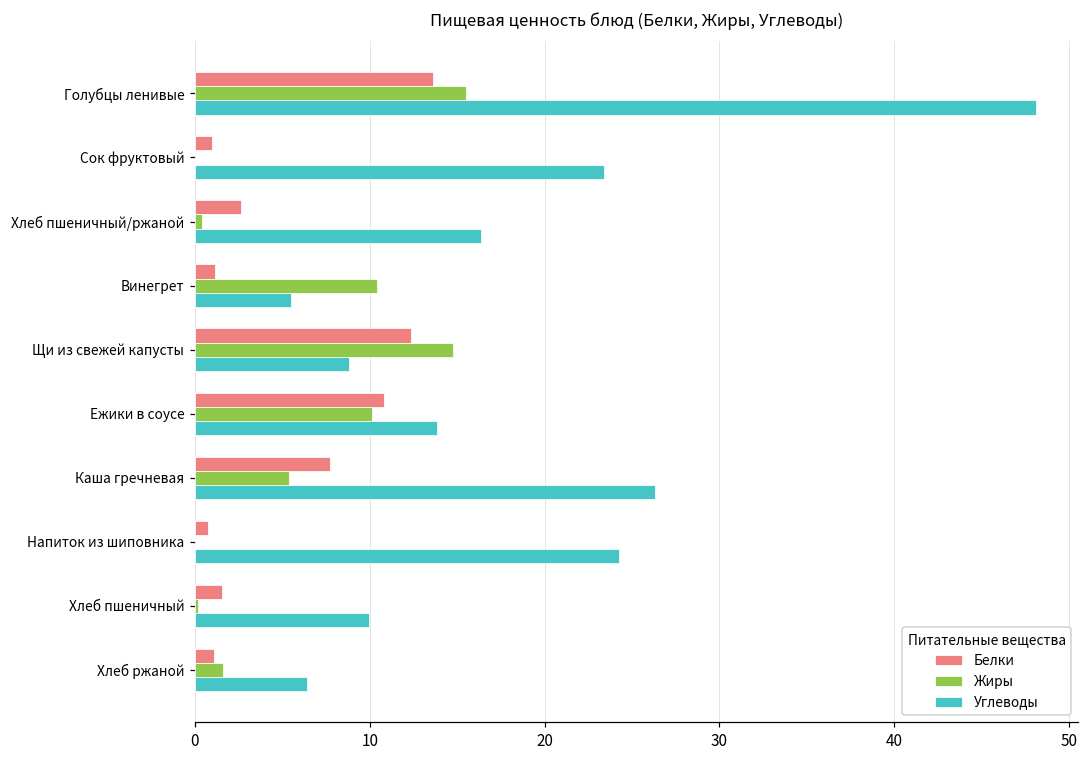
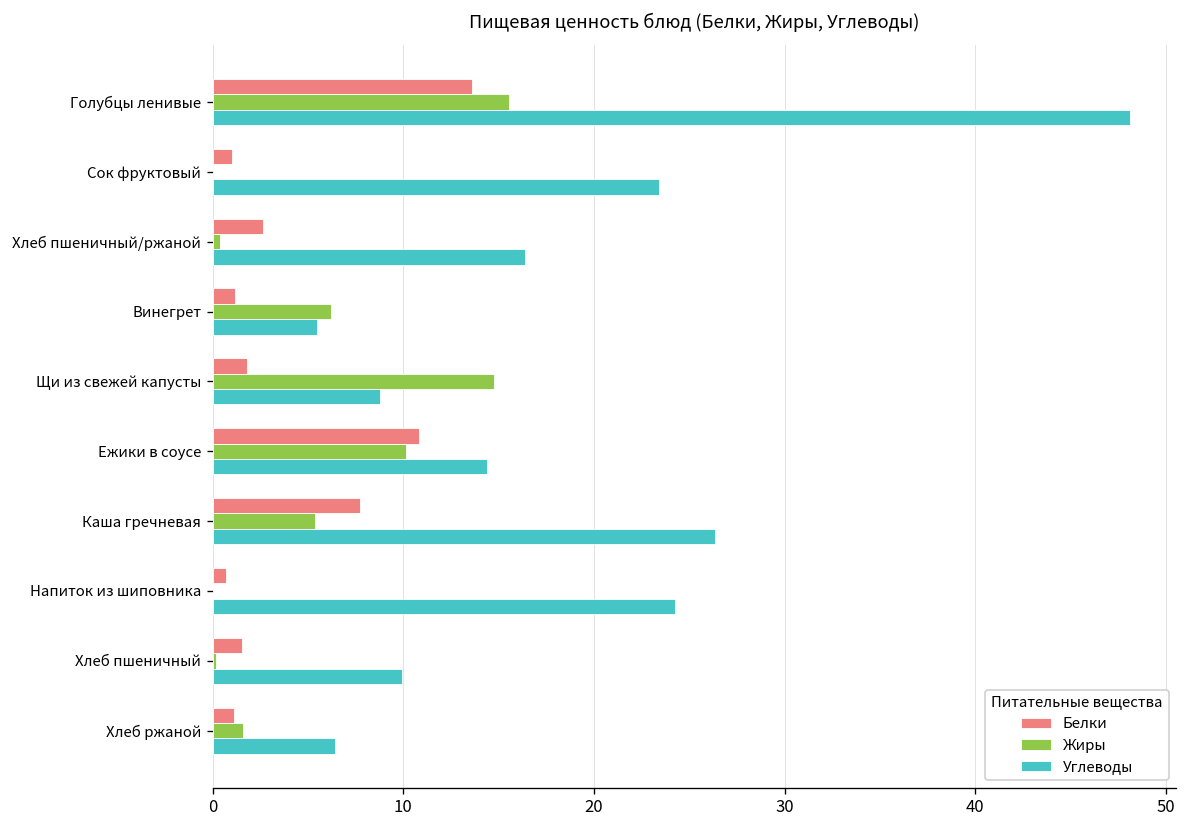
  {
    "Белки": {
      "Голубцы ленивые": 13.6,
      "Сок фруктовый": 1.0,
      "Хлеб пшеничный/ржаной": 2.6,
      "Винегрет": 1.2,
-     "Щи из свежей капусты": 12.4,
+     "Щи из свежей капусты": 1.8,
      "Ежики в соусе": 10.8,
      "Каша гречневая": 7.7,
      "Напиток из шиповника": 0.7,
      "Хлеб пшеничный": 1.5,
      "Хлеб ржаной": 1.1
    },
    "Жиры": {
      "Голубцы ленивые": 15.5,
      "Сок фруктовый": 0.0,
      "Хлеб пшеничный/ржаной": 0.4,
-     "Винегрет": 10.4,
+     "Винегрет": 6.2,
      "Щи из свежей капусты": 14.8,
      "Ежики в соусе": 10.1,
      "Каша гречневая": 5.4,
      "Напиток из шиповника": 0.0,
      "Хлеб пшеничный": 0.2,
      "Хлеб ржаной": 1.6
    },
    "Углеводы": {
      "Голубцы ленивые": 48.1,
      "Сок фруктовый": 23.4,
      "Хлеб пшеничный/ржаной": 16.4,
      "Винегрет": 5.5,
      "Щи из свежей капусты": 8.8,
-     "Ежики в соусе": 13.8,
+     "Ежики в соусе": 14.4,
      "Каша гречневая": 26.3,
      "Напиток из шиповника": 24.3,
      "Хлеб пшеничный": 9.9,
      "Хлеб ржаной": 6.4
    }
  }
